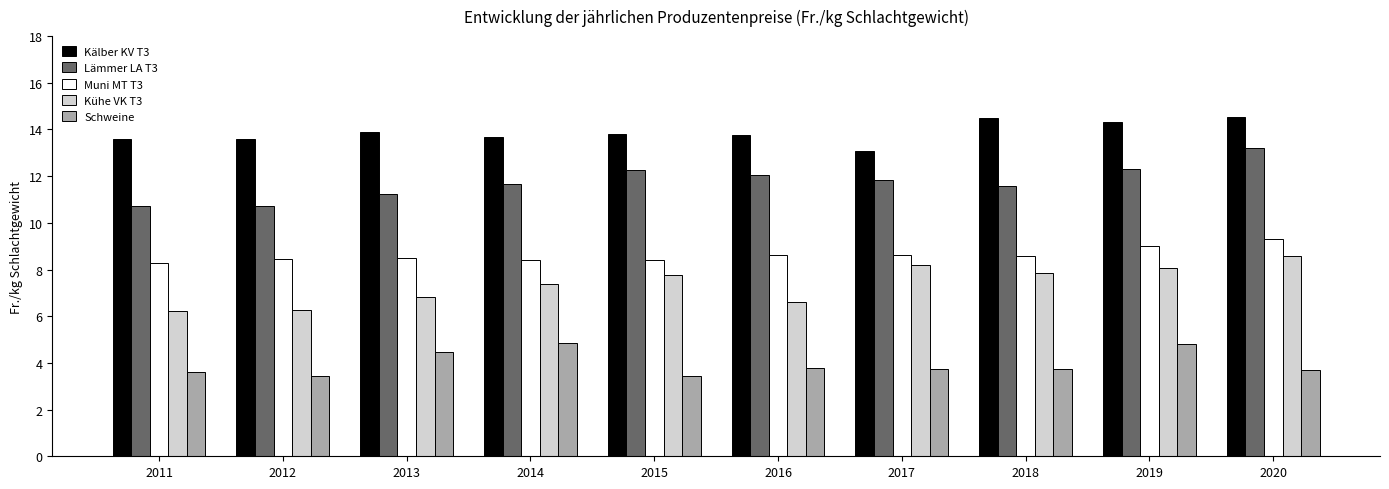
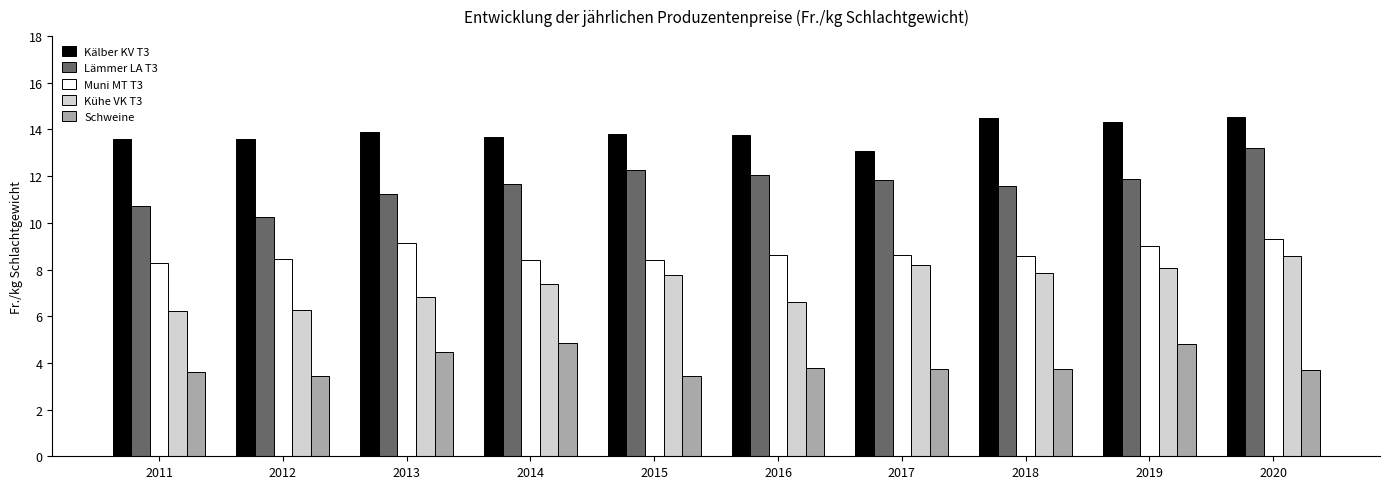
  {
    "Kälber KV T3": {
      "2011": 13.6,
      "2012": 13.6,
      "2013": 13.9,
      "2014": 13.7,
      "2015": 13.8,
      "2016": 13.8,
      "2017": 13.1,
      "2018": 14.5,
      "2019": 14.3,
      "2020": 14.5
    },
    "Lämmer LA T3": {
      "2011": 10.7,
-     "2012": 10.7,
+     "2012": 10.2,
      "2013": 11.2,
      "2014": 11.7,
      "2015": 12.3,
      "2016": 12.1,
      "2017": 11.8,
      "2018": 11.6,
-     "2019": 12.3,
+     "2019": 11.9,
      "2020": 13.2
    },
    "Muni MT T3": {
      "2011": 8.3,
      "2012": 8.4,
-     "2013": 8.5,
+     "2013": 9.1,
      "2014": 8.4,
      "2015": 8.4,
      "2016": 8.6,
      "2017": 8.6,
      "2018": 8.6,
      "2019": 9.0,
      "2020": 9.3
    },
    "Kühe VK T3": {
      "2011": 6.2,
      "2012": 6.3,
      "2013": 6.8,
      "2014": 7.4,
      "2015": 7.8,
      "2016": 6.6,
      "2017": 8.2,
      "2018": 7.8,
      "2019": 8.1,
      "2020": 8.6
    },
    "Schweine": {
      "2011": 3.6,
      "2012": 3.5,
      "2013": 4.5,
      "2014": 4.8,
      "2015": 3.5,
      "2016": 3.8,
      "2017": 3.8,
      "2018": 3.8,
      "2019": 4.8,
      "2020": 3.7
    }
  }
